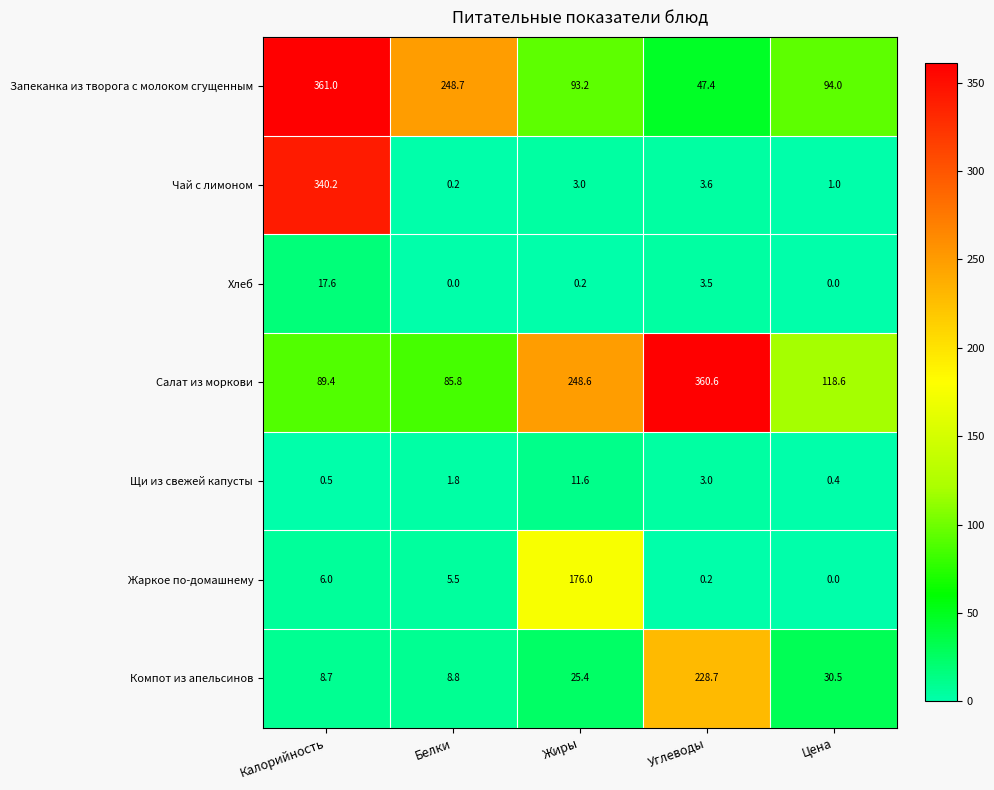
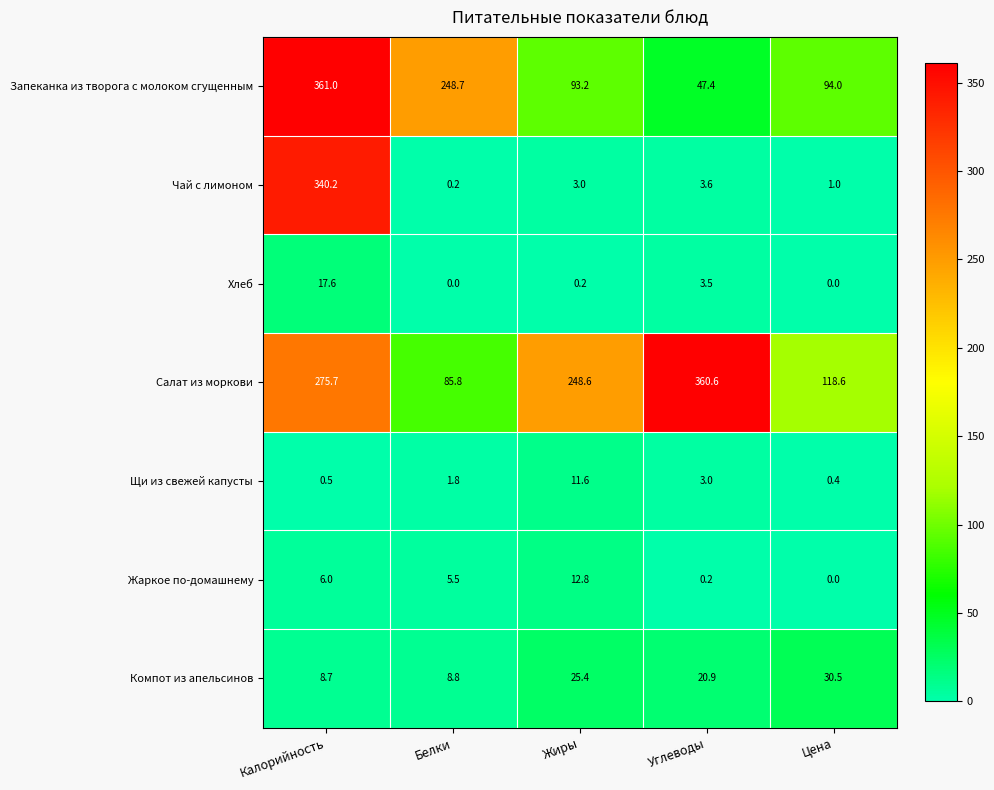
  {
    "Запеканка из творога с молоком сгущенным": {
      "Калорийность": 361.0,
      "Белки": 248.7,
      "Жиры": 93.2,
      "Углеводы": 47.4,
      "Цена": 94.0
    },
    "Чай с лимоном": {
      "Калорийность": 340.2,
      "Белки": 0.2,
      "Жиры": 3.0,
      "Углеводы": 3.6,
      "Цена": 1.0
    },
    "Хлеб": {
      "Калорийность": 17.6,
      "Белки": 0.0,
      "Жиры": 0.2,
      "Углеводы": 3.5,
      "Цена": 0.0
    },
    "Салат из моркови": {
-     "Калорийность": 89.4,
+     "Калорийность": 275.7,
      "Белки": 85.8,
      "Жиры": 248.6,
      "Углеводы": 360.6,
      "Цена": 118.6
    },
    "Щи из свежей капусты": {
      "Калорийность": 0.5,
      "Белки": 1.8,
      "Жиры": 11.6,
      "Углеводы": 3.0,
      "Цена": 0.4
    },
    "Жаркое по-домашнему": {
      "Калорийность": 6.0,
      "Белки": 5.5,
-     "Жиры": 176.0,
+     "Жиры": 12.8,
      "Углеводы": 0.2,
      "Цена": 0.0
    },
    "Компот из апельсинов": {
      "Калорийность": 8.7,
      "Белки": 8.8,
      "Жиры": 25.4,
-     "Углеводы": 228.7,
+     "Углеводы": 20.9,
      "Цена": 30.5
    }
  }
